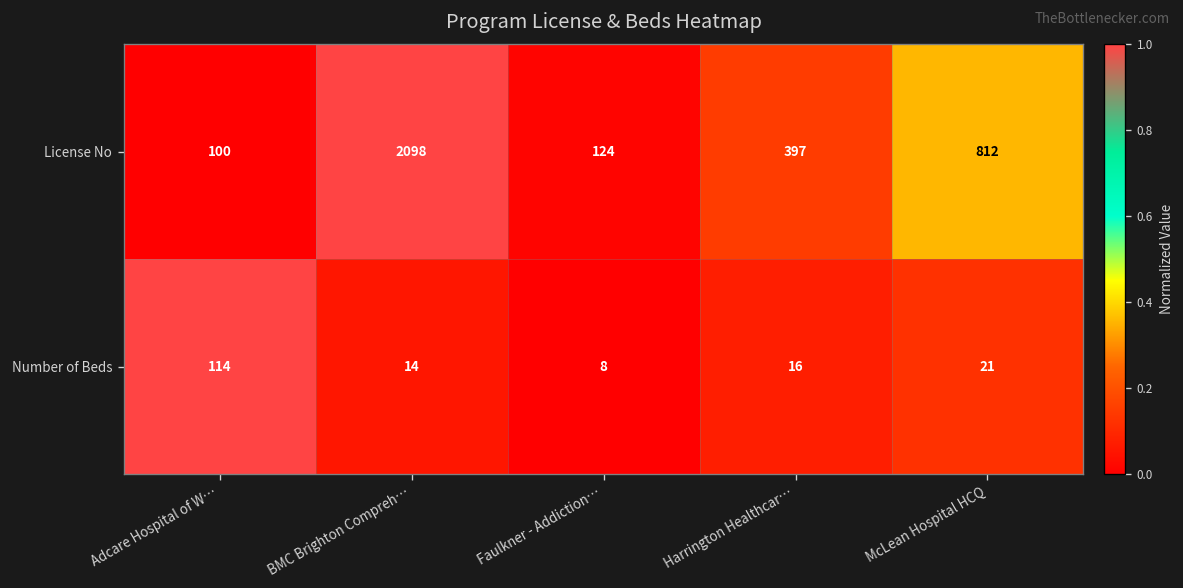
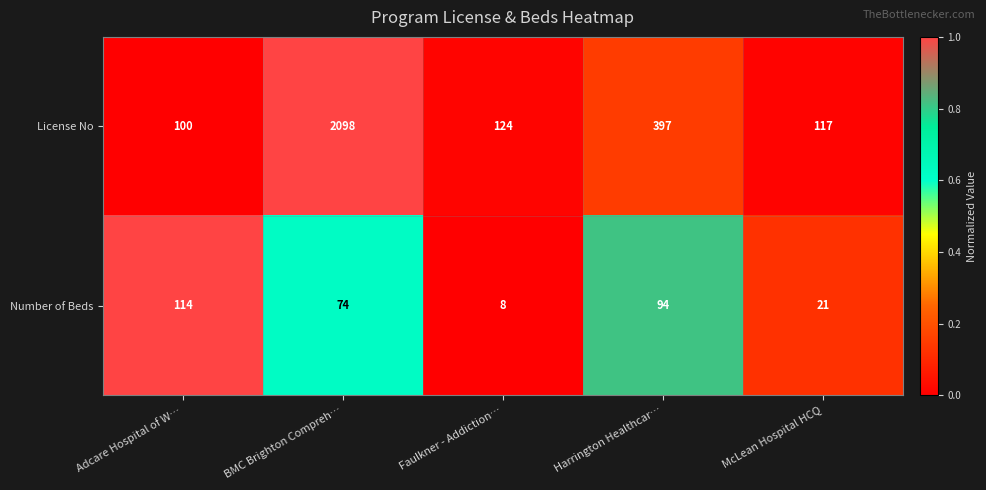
  {
    "License No": {
      "Adcare Hospital of W…": 100,
      "BMC Brighton Compreh…": 2098,
      "Faulkner - Addiction…": 124,
      "Harrington Healthcar…": 397,
-     "McLean Hospital HCQ": 812
+     "McLean Hospital HCQ": 117
    },
    "Number of Beds": {
      "Adcare Hospital of W…": 114,
-     "BMC Brighton Compreh…": 14,
+     "BMC Brighton Compreh…": 74,
      "Faulkner - Addiction…": 8,
-     "Harrington Healthcar…": 16,
+     "Harrington Healthcar…": 94,
      "McLean Hospital HCQ": 21
    }
  }
